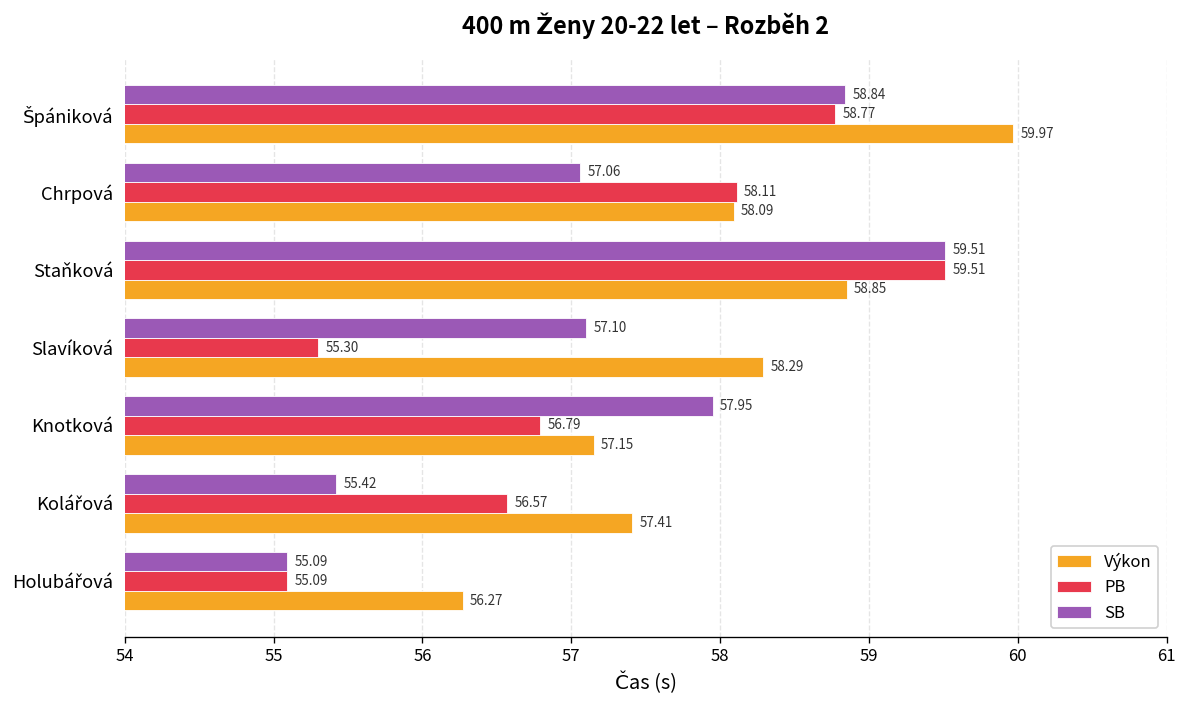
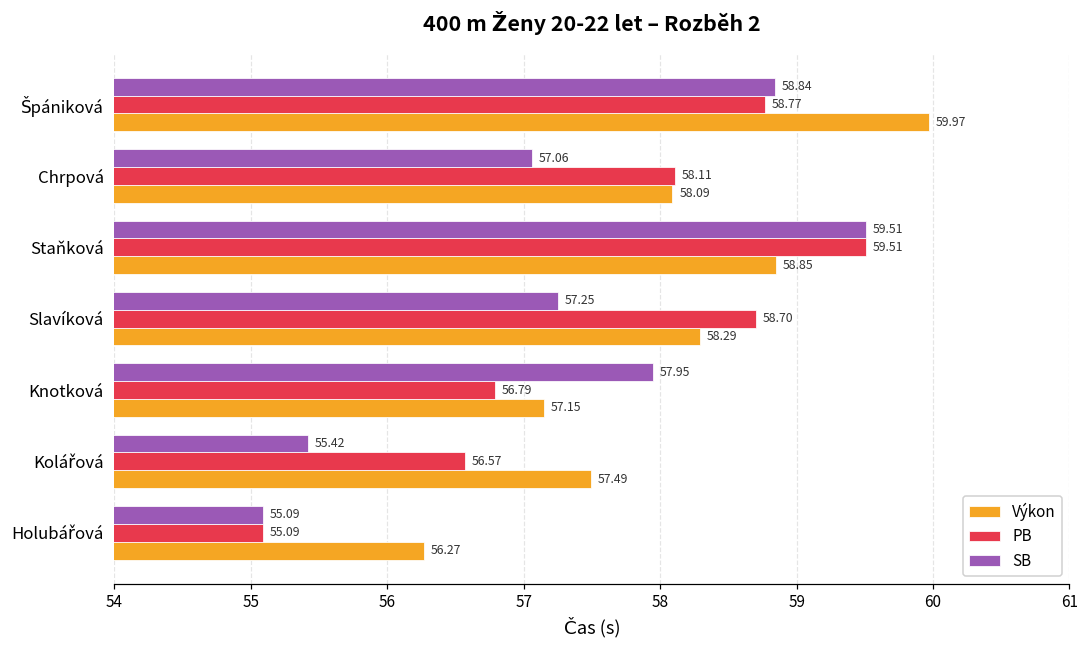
  {
    "Výkon": {
      "Špániková": 59.97,
      "Chrpová": 58.09,
      "Staňková": 58.85,
      "Slavíková": 58.29,
      "Knotková": 57.15,
-     "Kolářová": 57.41,
+     "Kolářová": 57.49,
      "Holubářová": 56.27
    },
    "PB": {
      "Špániková": 58.77,
      "Chrpová": 58.11,
      "Staňková": 59.51,
-     "Slavíková": 55.30,
+     "Slavíková": 58.70,
      "Knotková": 56.79,
      "Kolářová": 56.57,
      "Holubářová": 55.09
    },
    "SB": {
      "Špániková": 58.84,
      "Chrpová": 57.06,
      "Staňková": 59.51,
-     "Slavíková": 57.10,
+     "Slavíková": 57.25,
      "Knotková": 57.95,
      "Kolářová": 55.42,
      "Holubářová": 55.09
    }
  }
